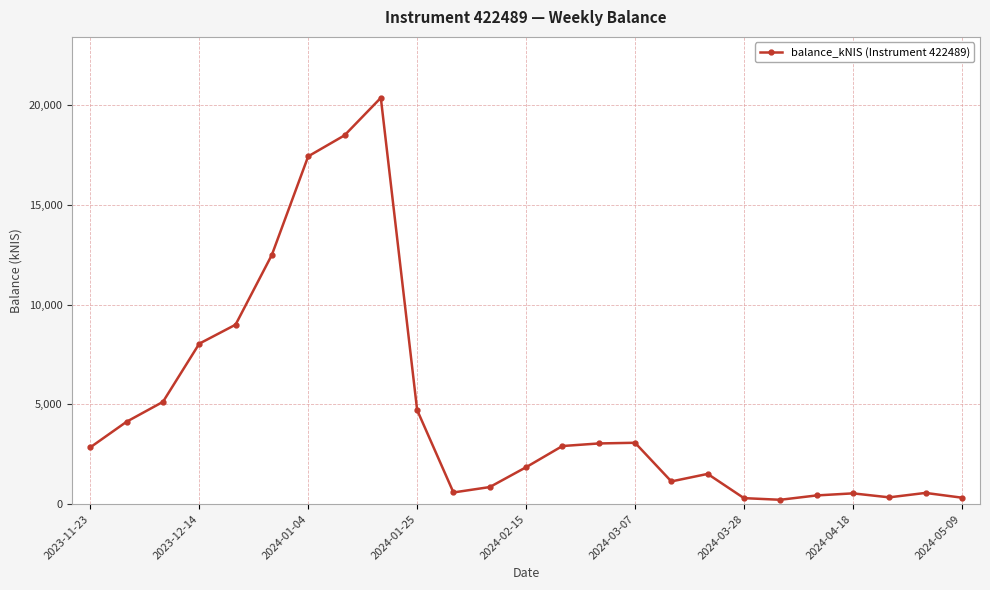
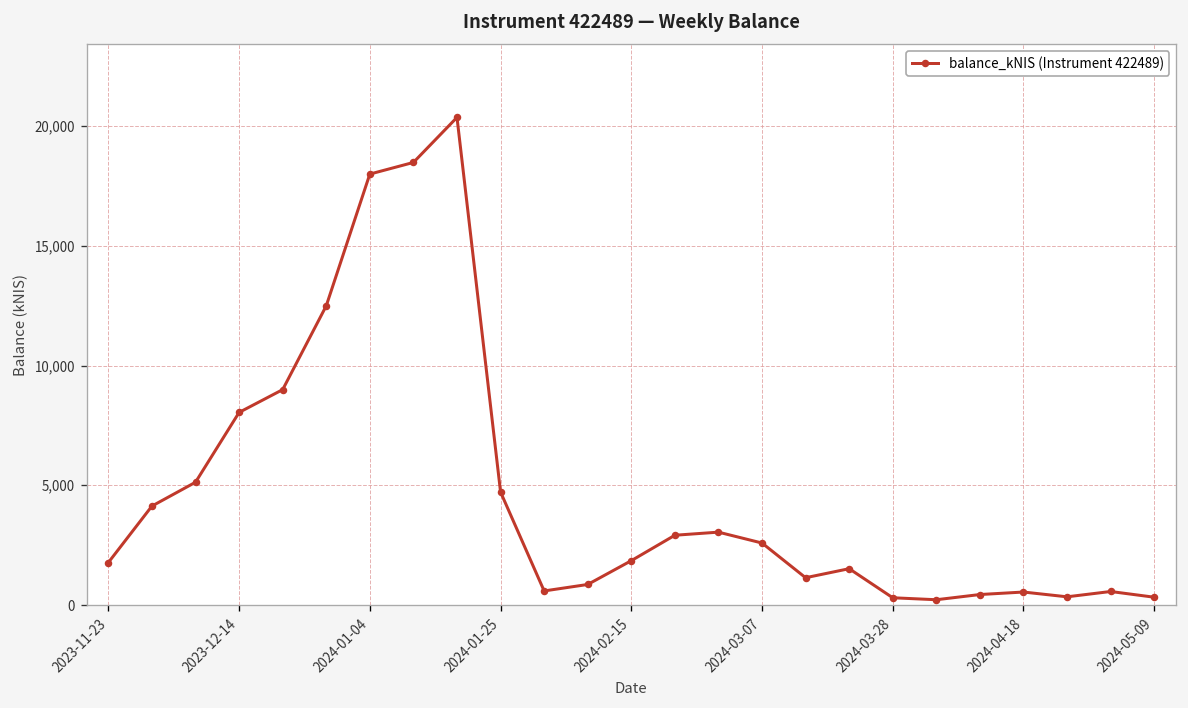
  {
-   "2023-11-23": "2,800",
+   "2023-11-23": "1,800",
    "2023-12-14": "8,000",
-   "2024-01-04": "17,400",
+   "2024-01-04": "18,000",
    "2024-01-25": "4,700",
    "2024-02-15": "1,900",
-   "2024-03-07": "3,100",
+   "2024-03-07": "2,600",
    "2024-03-28": "300",
    "2024-04-18": "500",
    "2024-05-09": "300"
  }
